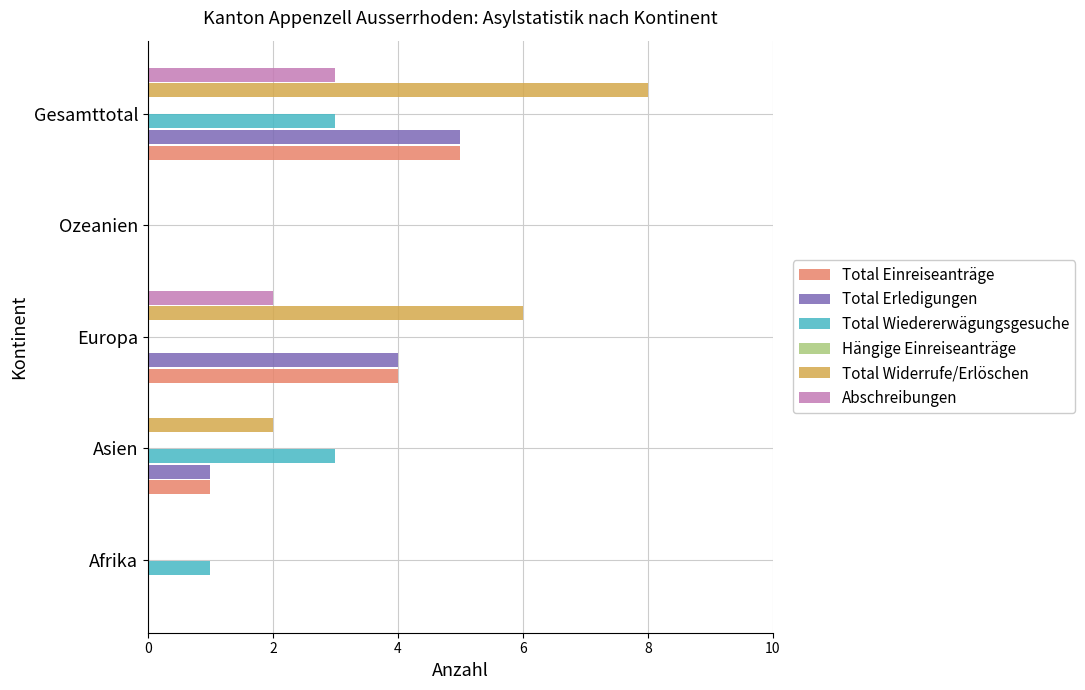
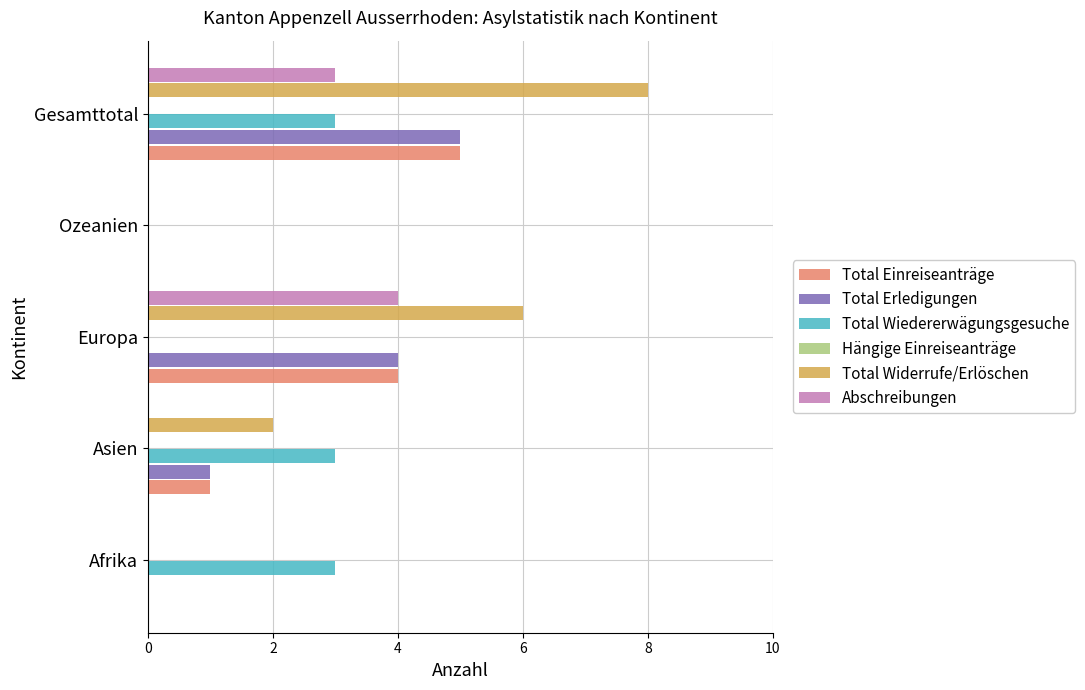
  {
    "Total Erledigungen": {
      "Gesamttotal": 5,
      "Ozeanien": 0,
      "Europa": 4,
      "Asien": 1,
      "Afrika": 0
    },
    "Total Wiedererwägungsgesuche": {
      "Gesamttotal": 3,
      "Ozeanien": 0,
      "Europa": 0,
      "Asien": 3,
-     "Afrika": 1
+     "Afrika": 3
    },
    "Hängige Einreiseanträge": {
      "Gesamttotal": 0,
      "Ozeanien": 0,
      "Europa": 0,
      "Asien": 0,
      "Afrika": 0
    },
    "Abschreibungen": {
      "Gesamttotal": 3,
      "Ozeanien": 0,
-     "Europa": 2,
+     "Europa": 4,
      "Asien": 0,
      "Afrika": 0
    }
  }
